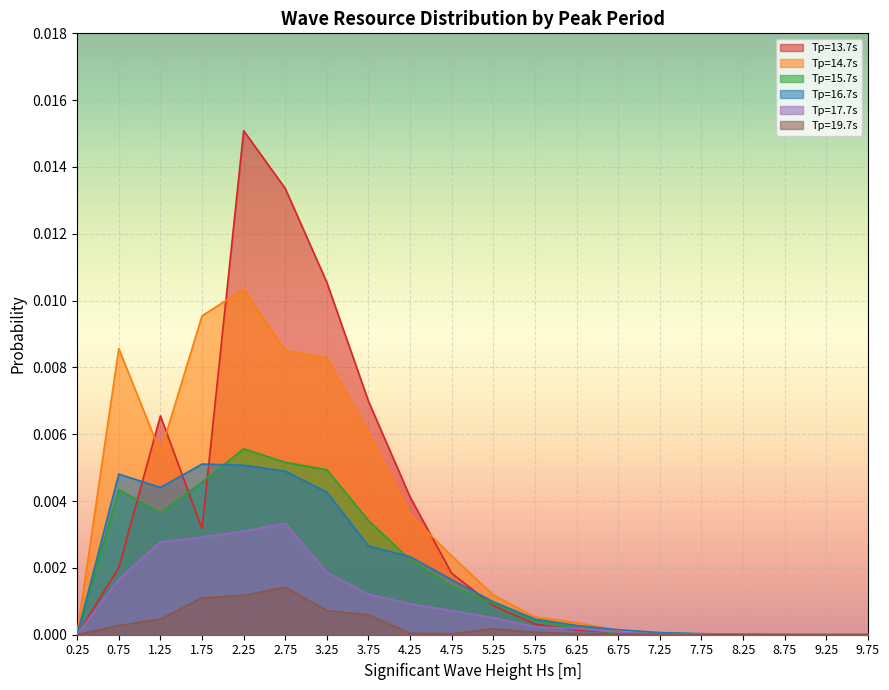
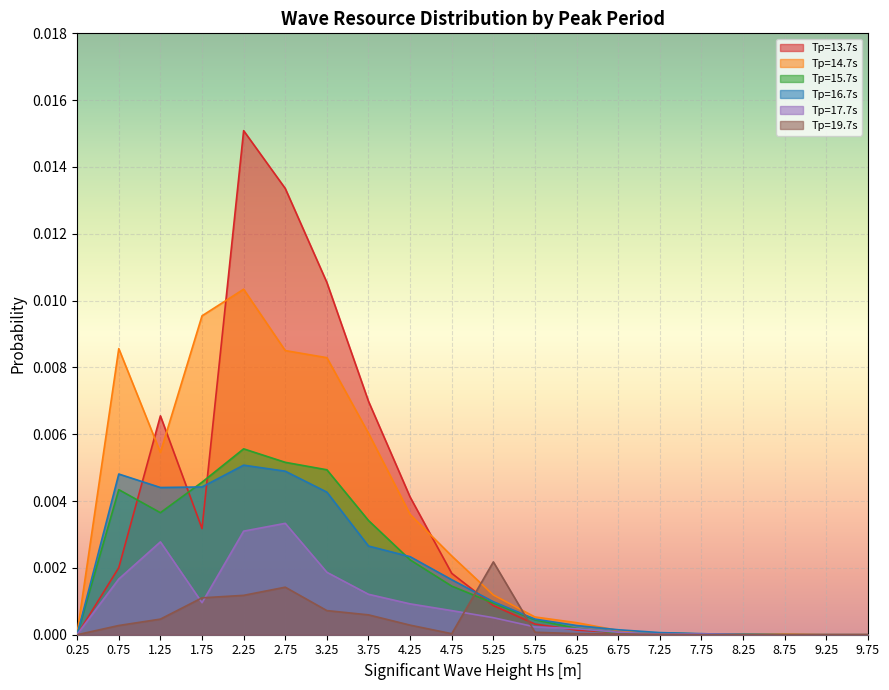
  {
    "Tp=13.7s": {
      "0.75": 0.0020,
      "1.25": 0.0066,
      "1.75": 0.0032,
      "2.25": 0.0151,
      "2.75": 0.0134,
      "3.25": 0.0105,
      "3.75": 0.0070,
      "4.25": 0.0041,
      "4.75": 0.0018,
      "5.75": 0.0003
    },
    "Tp=14.7s": {
      "0.75": 0.0086,
      "1.25": 0.0055,
      "1.75": 0.0095,
      "2.25": 0.0103,
      "2.75": 0.0085,
      "3.25": 0.0083,
      "3.75": 0.0060,
      "4.25": 0.0036,
      "4.75": 0.0024,
      "5.25": 0.0012,
      "6.25": 0.0004
    },
    "Tp=15.7s": {
      "0.75": 0.0043,
      "1.25": 0.0037,
      "1.75": 0.0046,
      "2.25": 0.0056,
      "2.75": 0.0052,
      "3.25": 0.0049,
      "3.75": 0.0034,
      "4.25": 0.0022,
      "4.75": 0.0015
    },
    "Tp=16.7s": {
      "0.75": 0.0048,
      "1.25": 0.0044,
-     "1.75": 0.0051,
+     "1.75": 0.0044,
      "2.25": 0.0051,
      "2.75": 0.0049,
      "3.25": 0.0043,
      "3.75": 0.0027,
      "4.25": 0.0023,
      "4.75": 0.0016,
      "6.25": 0.0003
    },
    "Tp=17.7s": {
      "0.75": 0.0017,
      "1.25": 0.0028,
-     "1.75": 0.0029,
+     "1.75": 0.0010,
      "2.25": 0.0031,
      "2.75": 0.0033,
      "3.25": 0.0019,
      "3.75": 0.0012,
      "4.25": 0.0009,
      "4.75": 0.0007,
      "5.25": 0.0005,
      "5.75": 0.0002
    },
    "Tp=19.7s": {
      "0.75": 0.0003,
      "1.25": 0.0005,
      "1.75": 0.0011,
      "2.25": 0.0012,
      "2.75": 0.0014,
      "3.25": 0.0007,
      "3.75": 0.0006,
-     "4.25": 0.0000,
+     "4.25": 0.0003,
      "4.75": 0.0000,
-     "5.25": 0.0002,
+     "5.25": 0.0022,
      "5.75": 0.0001,
      "6.25": 0.0000
    }
  }
